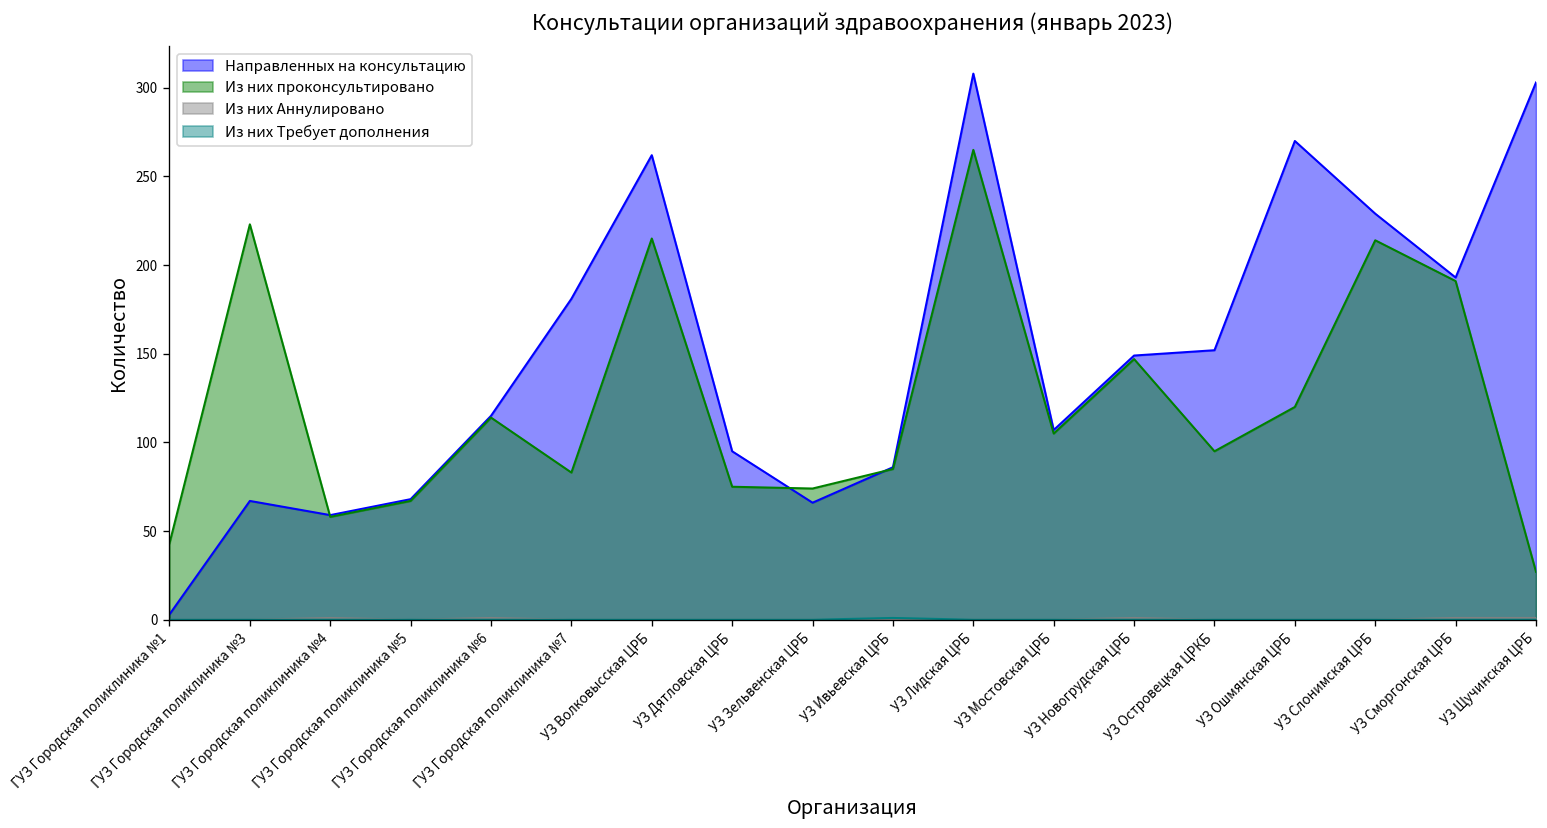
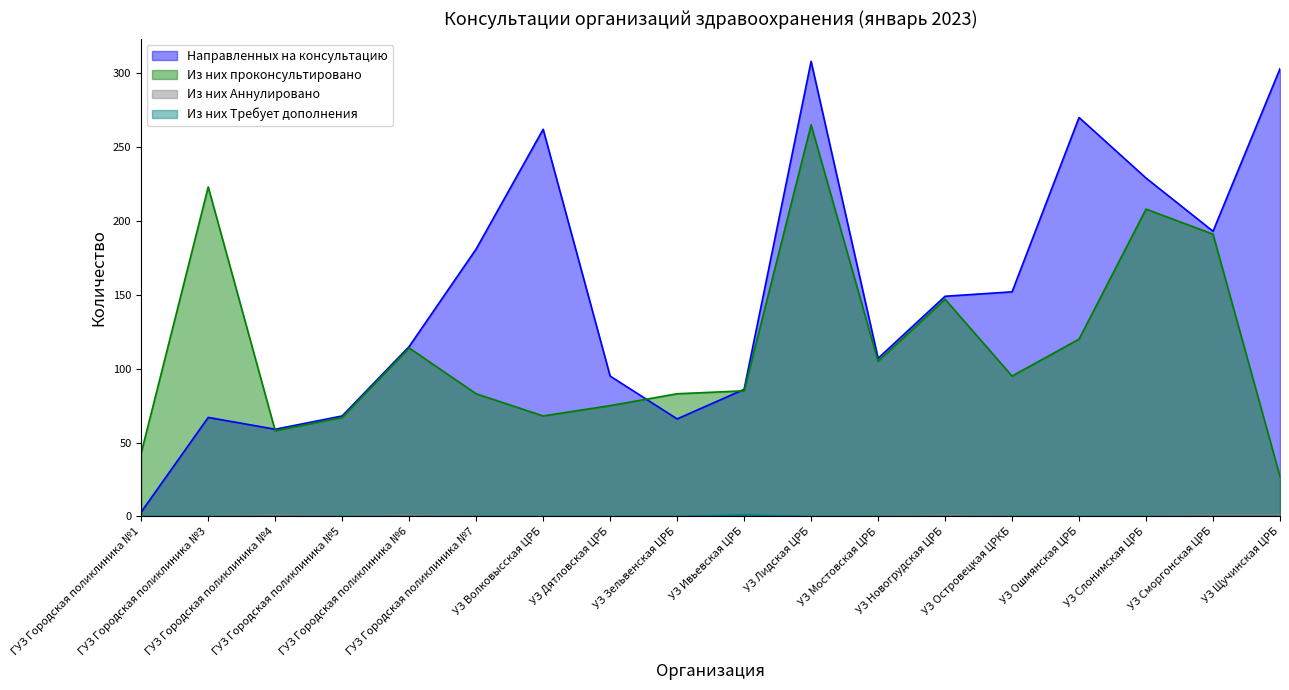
  {
    "Направленных на консультацию": {
      "ГУЗ Городская поликлиника №1": 3,
      "ГУЗ Городская поликлиника №3": 67,
      "ГУЗ Городская поликлиника №7": 181,
      "УЗ Волковысская ЦРБ": 262,
      "УЗ Дятловская ЦРБ": 95,
      "УЗ Зельвенская ЦРБ": 66,
      "УЗ Лидская ЦРБ": 308,
      "УЗ Мостовская ЦРБ": 107,
      "УЗ Новогрудская ЦРБ": 149,
      "УЗ Островецкая ЦРКБ": 152,
      "УЗ Ошмянская ЦРБ": 270,
      "УЗ Слонимская ЦРБ": 229,
      "УЗ Сморгонская ЦРБ": 193,
      "УЗ Щучинская ЦРБ": 303
    },
    "Из них проконсультировано": {
      "ГУЗ Городская поликлиника №1": 43,
      "ГУЗ Городская поликлиника №3": 223,
      "ГУЗ Городская поликлиника №7": 83,
-     "УЗ Волковысская ЦРБ": 215,
+     "УЗ Волковысская ЦРБ": 68,
      "УЗ Дятловская ЦРБ": 75,
-     "УЗ Зельвенская ЦРБ": 74,
+     "УЗ Зельвенская ЦРБ": 83,
      "УЗ Лидская ЦРБ": 265,
      "УЗ Мостовская ЦРБ": 105,
      "УЗ Новогрудская ЦРБ": 147,
      "УЗ Островецкая ЦРКБ": 95,
      "УЗ Ошмянская ЦРБ": 120,
-     "УЗ Слонимская ЦРБ": 214,
+     "УЗ Слонимская ЦРБ": 208,
      "УЗ Сморгонская ЦРБ": 191,
      "УЗ Щучинская ЦРБ": 27
    }
  }
